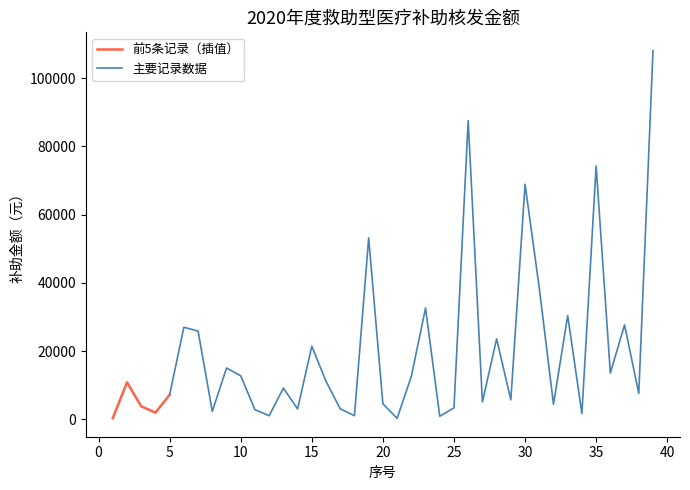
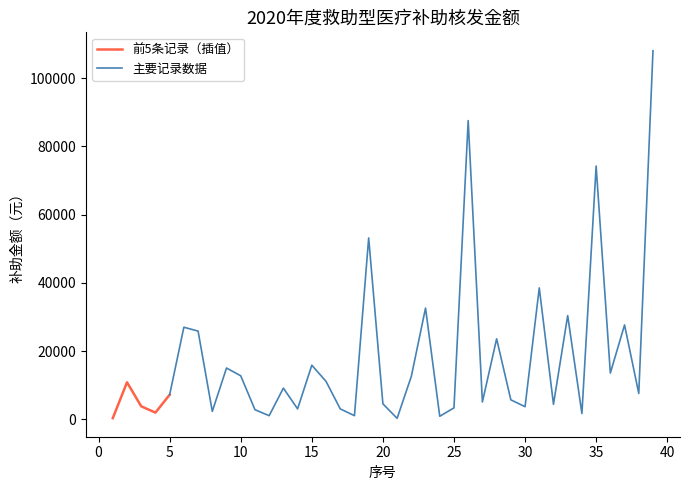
  {
    "主要记录数据": {
      "10": 13000,
-     "15": 21000,
+     "15": 16000,
      "20": 5000,
      "25": 3000,
-     "30": 69000,
+     "30": 4000,
      "35": 74000
    }
  }
